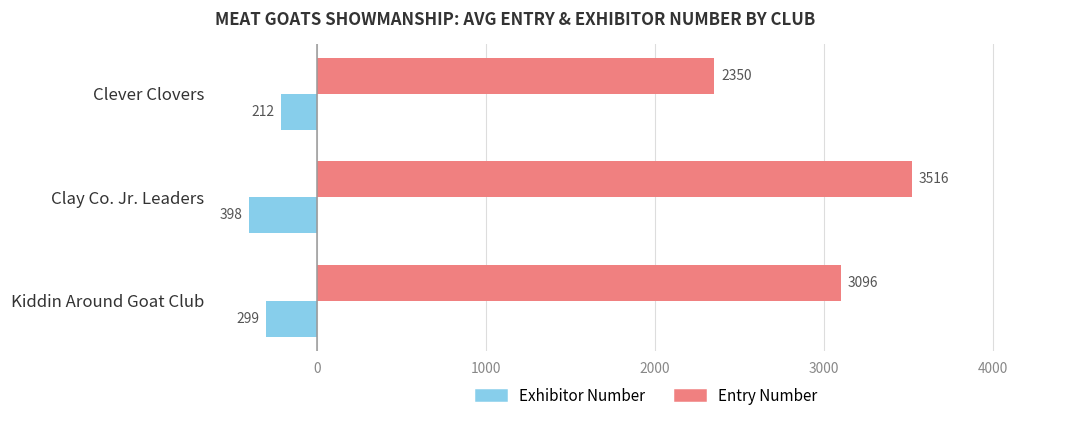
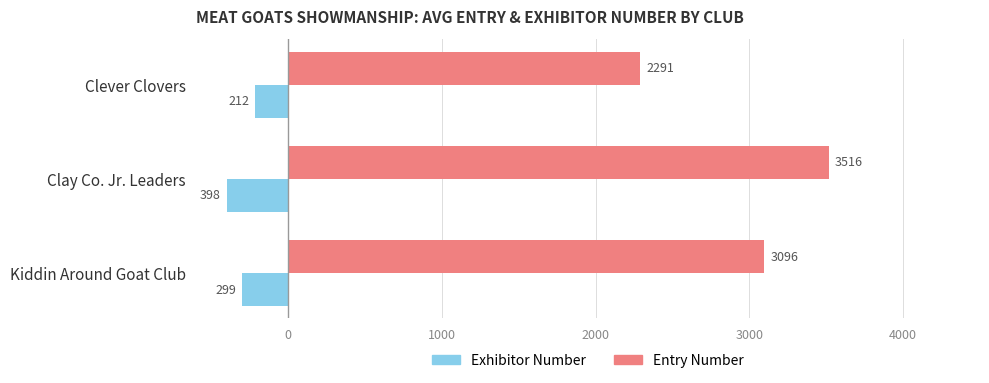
  {
    "Entry Number": {
-     "Clever Clovers": 2350,
+     "Clever Clovers": 2291,
      "Clay Co. Jr. Leaders": 3516,
      "Kiddin Around Goat Club": 3096
    }
  }
